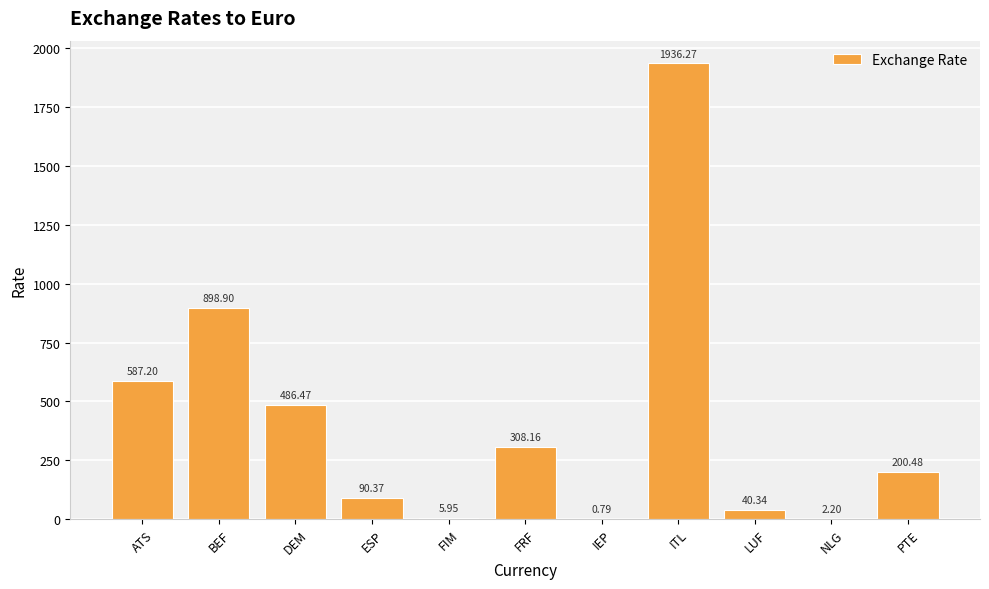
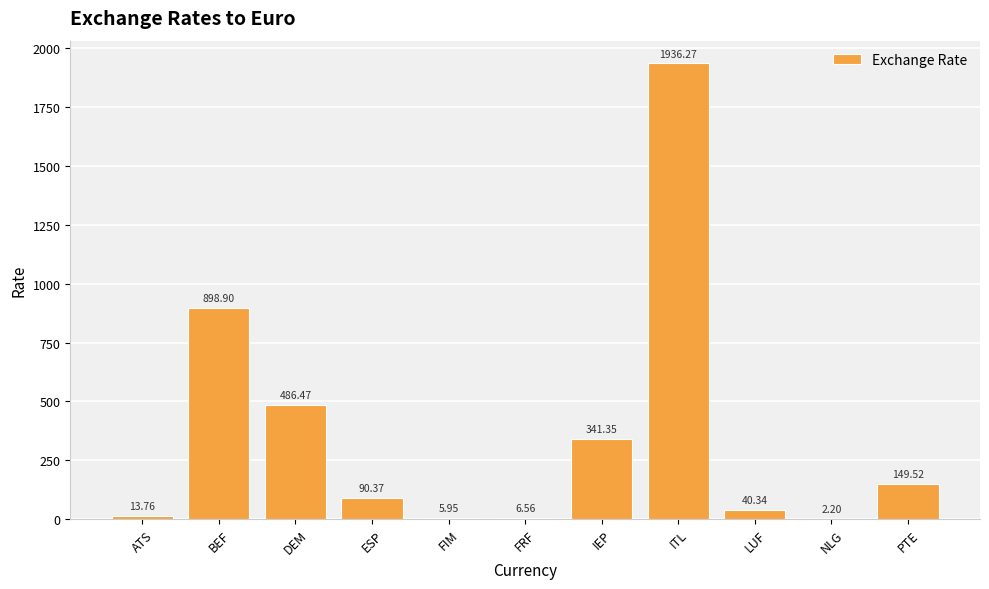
  {
-   "ATS": 587.20,
+   "ATS": 13.76,
    "BEF": 898.90,
    "DEM": 486.47,
    "ESP": 90.37,
    "FIM": 5.95,
-   "FRF": 308.16,
-   "IEP": 0.79,
+   "FRF": 6.56,
+   "IEP": 341.35,
    "ITL": 1936.27,
    "LUF": 40.34,
    "NLG": 2.20,
-   "PTE": 200.48
+   "PTE": 149.52
  }
